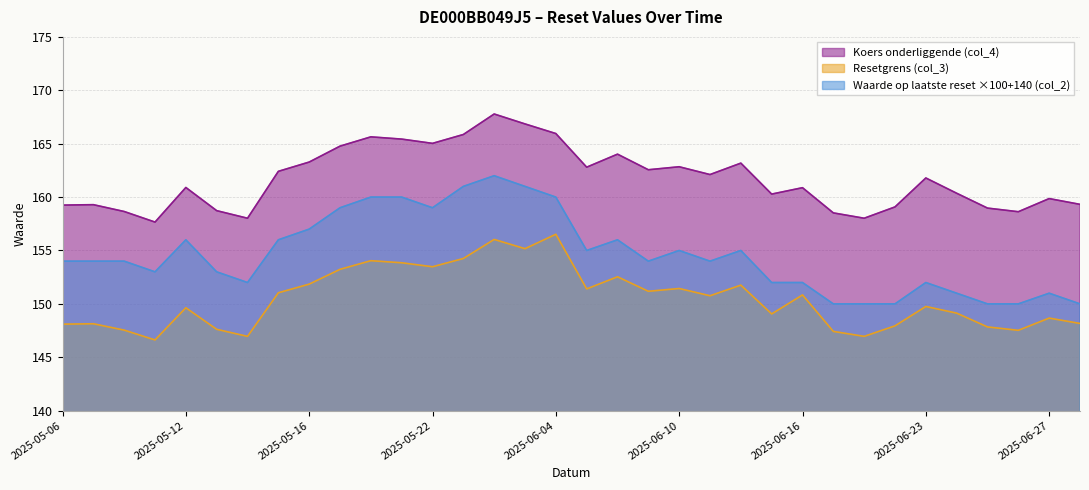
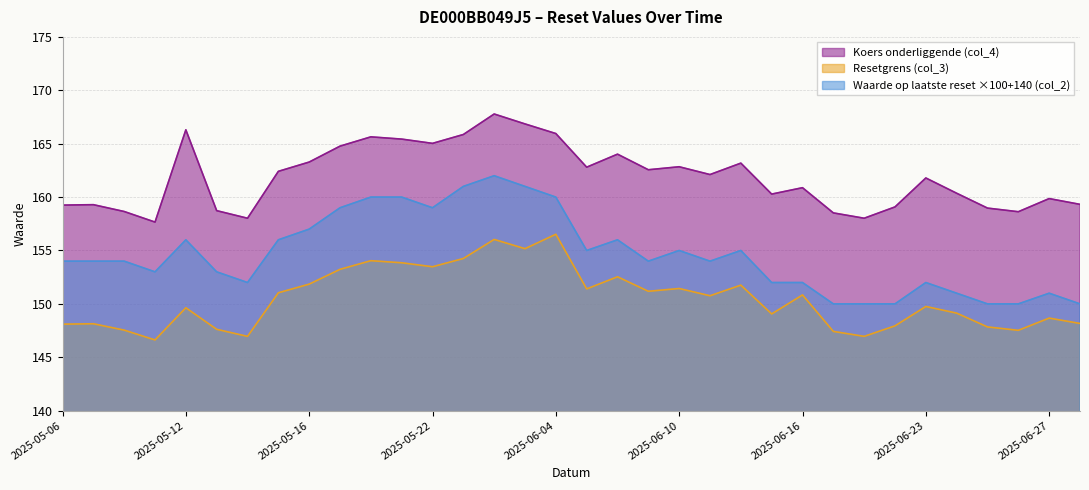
  {
    "Koers onderliggende (col_4)": {
      "2025-05-06": 159.3,
-     "2025-05-12": 160.9,
+     "2025-05-12": 166.3,
      "2025-05-16": 163.3,
      "2025-05-22": 165.0,
      "2025-06-04": 166.0,
      "2025-06-10": 162.8,
      "2025-06-16": 160.9,
      "2025-06-23": 161.8,
      "2025-06-27": 159.9
    },
    "Resetgrens (col_3)": {
      "2025-05-06": 148.1,
      "2025-05-12": 149.6,
      "2025-05-16": 151.9,
      "2025-05-22": 153.5,
      "2025-06-04": 156.5,
      "2025-06-10": 151.4,
      "2025-06-16": 150.8,
      "2025-06-23": 149.8,
      "2025-06-27": 148.7
    },
    "Waarde op laatste reset ×100+140 (col_2)": {
      "2025-05-06": 154.0,
      "2025-05-12": 156.0,
      "2025-05-16": 157.0,
      "2025-05-22": 159.0,
      "2025-06-04": 160.0,
      "2025-06-10": 155.0,
      "2025-06-16": 152.0,
      "2025-06-23": 152.0,
      "2025-06-27": 151.0
    }
  }
